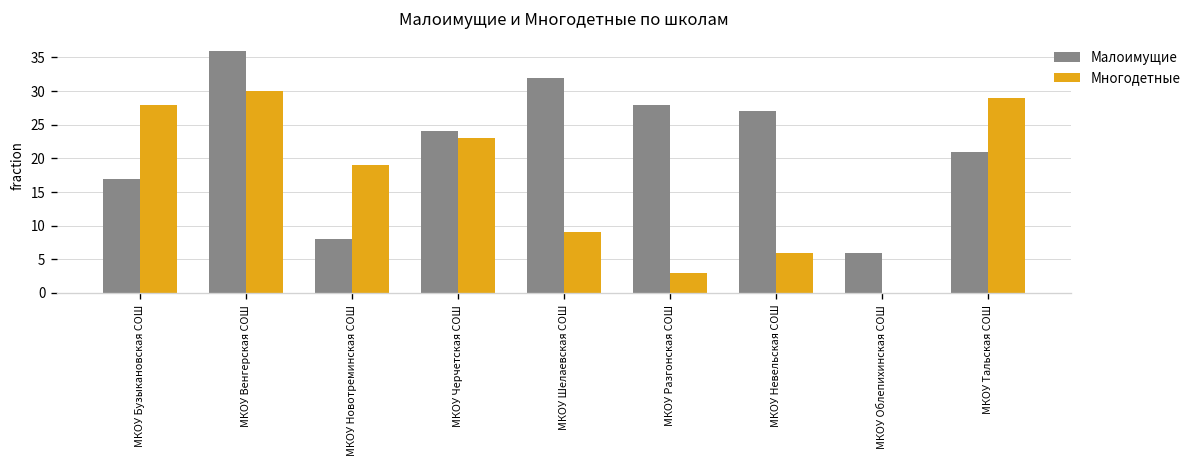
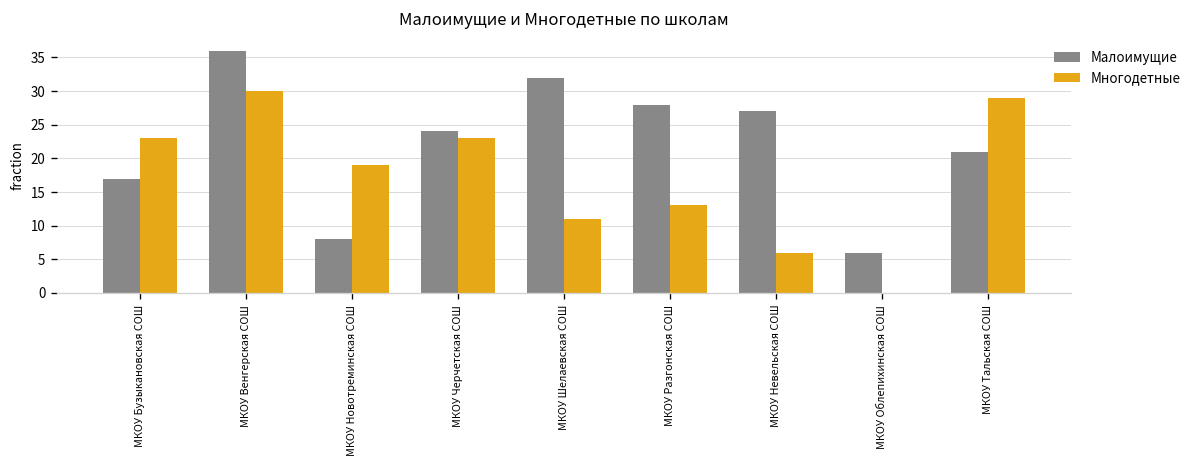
  {
    "Малоимущие": {
      "МКОУ Бузыкановская СОШ": 17,
      "МКОУ Венгерская СОШ": 36,
      "МКОУ Новотреминская СОШ": 8,
      "МКОУ Черчетская СОШ": 24,
      "МКОУ Шелаевская СОШ": 32,
      "МКОУ Разгонская СОШ": 28,
      "МКОУ Невельская СОШ": 27,
      "МКОУ Облепихинская СОШ": 6,
      "МКОУ Тальская СОШ": 21
    },
    "Многодетные": {
-     "МКОУ Бузыкановская СОШ": 28,
+     "МКОУ Бузыкановская СОШ": 23,
      "МКОУ Венгерская СОШ": 30,
      "МКОУ Новотреминская СОШ": 19,
      "МКОУ Черчетская СОШ": 23,
-     "МКОУ Шелаевская СОШ": 9,
-     "МКОУ Разгонская СОШ": 3,
+     "МКОУ Шелаевская СОШ": 11,
+     "МКОУ Разгонская СОШ": 13,
      "МКОУ Невельская СОШ": 6,
      "МКОУ Облепихинская СОШ": 0,
      "МКОУ Тальская СОШ": 29
    }
  }
